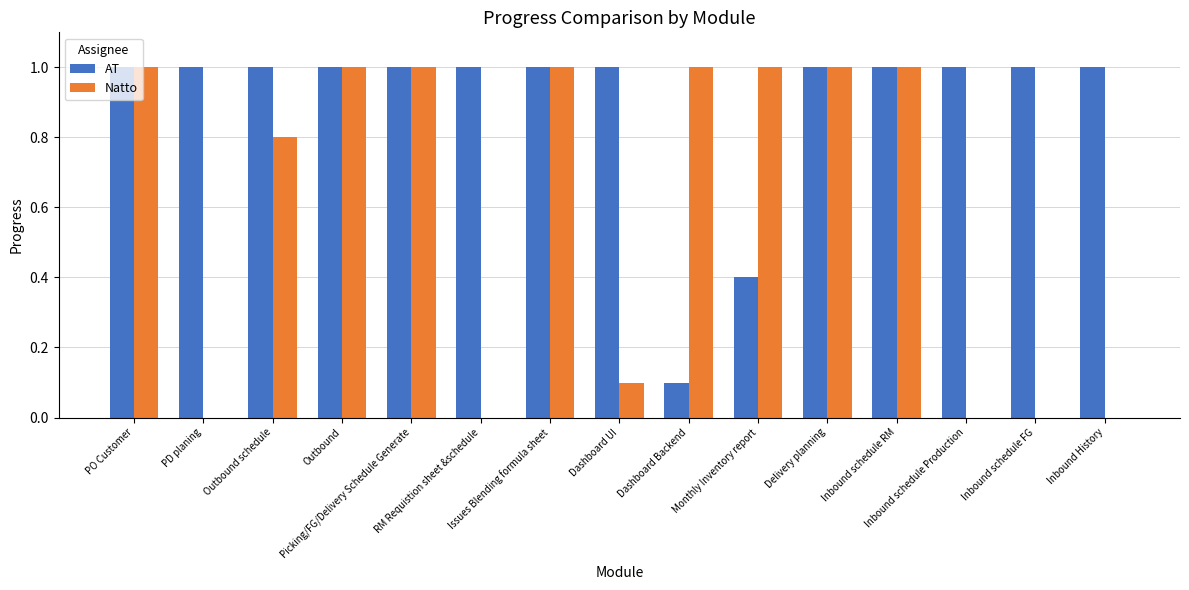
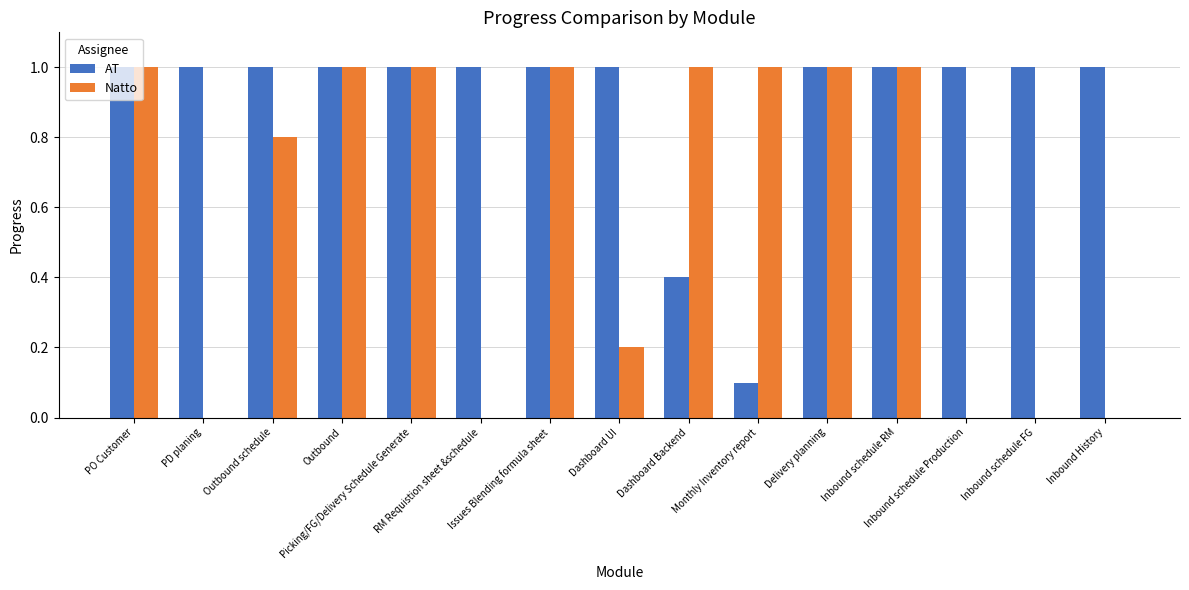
  {
    "AT": {
      "PD planing": 1.0,
      "Outbound schedule": 1.0,
      "Outbound": 1.0,
      "Picking/FG/Delivery Schedule Generate": 1.0,
      "RM Requistion sheet &schedule": 1.0,
      "Issues Blending formula sheet": 1.0,
      "Dashboard UI": 1.0,
-     "Dashboard Backend": 0.1,
-     "Monthly Inventory report": 0.4,
+     "Dashboard Backend": 0.4,
+     "Monthly Inventory report": 0.1,
      "Delivery planning": 1.0,
      "Inbound schedule RM": 1.0,
      "Inbound schedule Production": 1.0,
      "Inbound schedule FG": 1.0,
      "Inbound History": 1.0
    },
    "Natto": {
      "PO Customer": 1.0,
      "PD planing": 0.0,
      "Outbound schedule": 0.8,
      "Outbound": 1.0,
      "Picking/FG/Delivery Schedule Generate": 1.0,
      "RM Requistion sheet &schedule": 0.0,
      "Issues Blending formula sheet": 1.0,
-     "Dashboard UI": 0.1,
+     "Dashboard UI": 0.2,
      "Dashboard Backend": 1.0,
      "Monthly Inventory report": 1.0,
      "Delivery planning": 1.0,
      "Inbound schedule RM": 1.0,
      "Inbound schedule Production": 0.0,
      "Inbound schedule FG": 0.0,
      "Inbound History": 0.0
    }
  }
